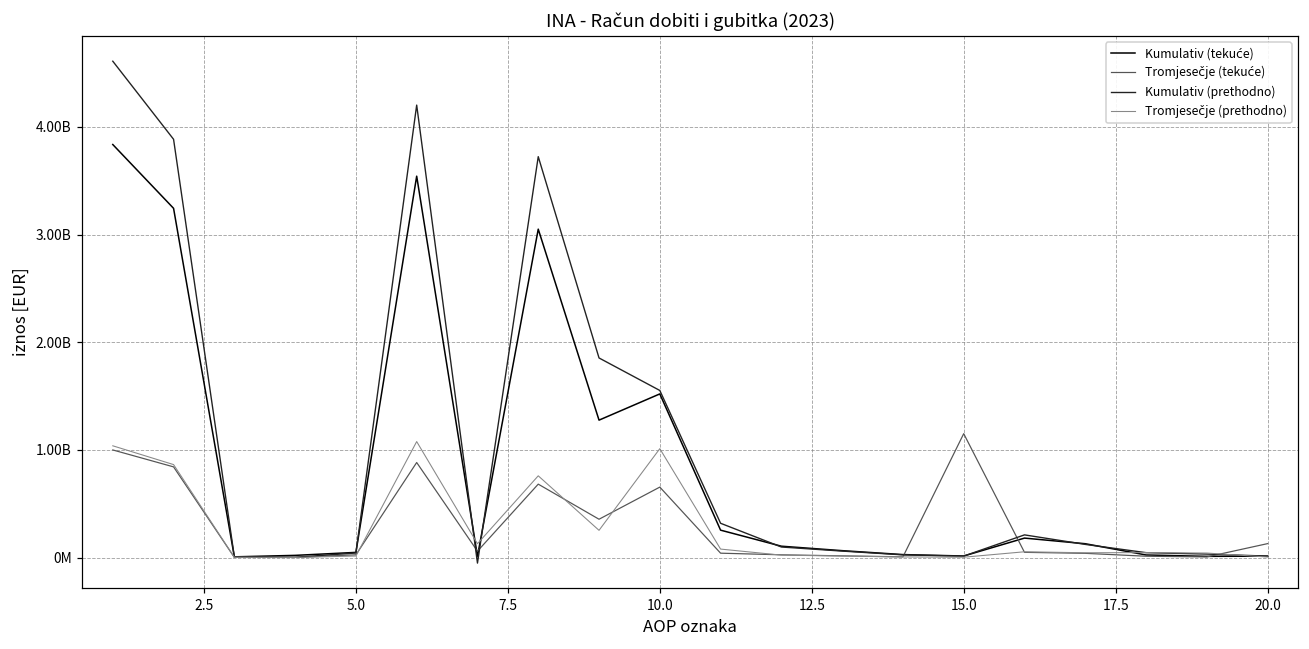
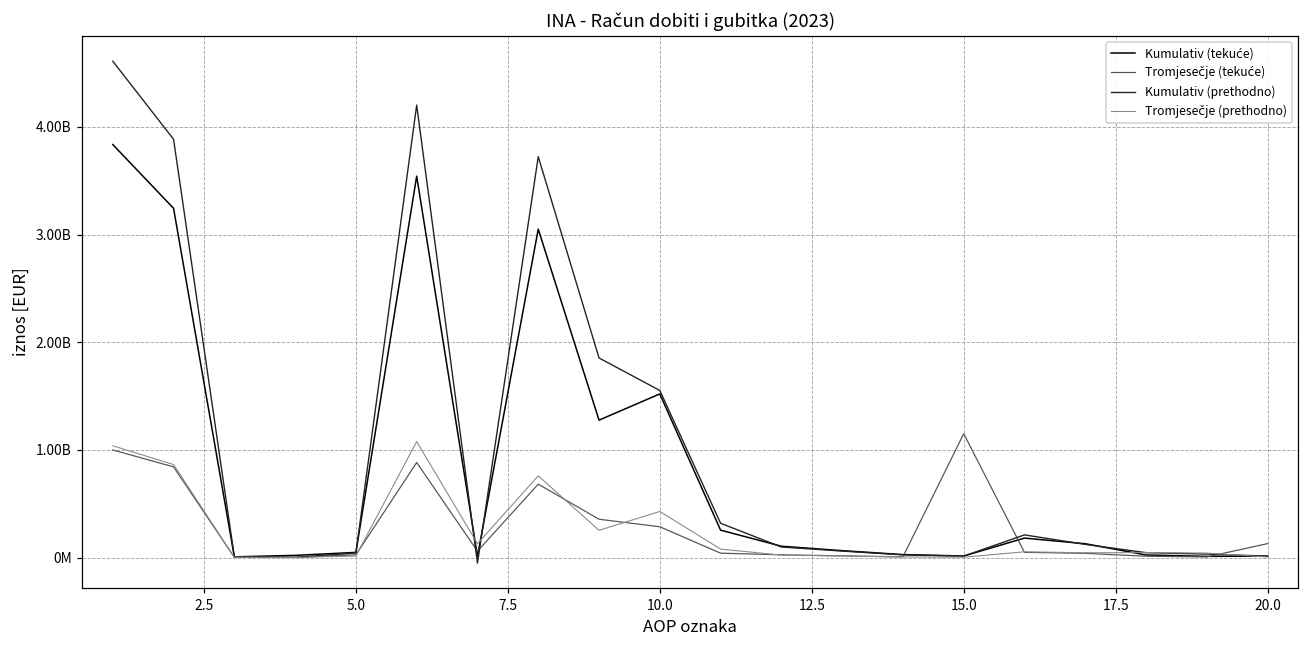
  {
    "Tromjesečje (tekuće)": {
-     "10.0": 700000000,
+     "10.0": 300000000,
      "15.0": 1200000000,
      "20.0": 100000000
    },
    "Tromjesečje (prethodno)": {
-     "10.0": 1000000000
+     "10.0": 400000000
    }
  }
